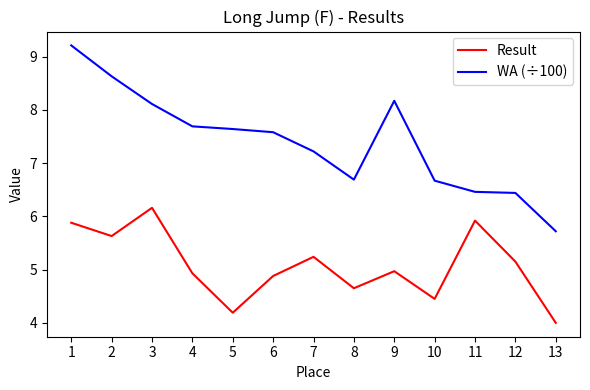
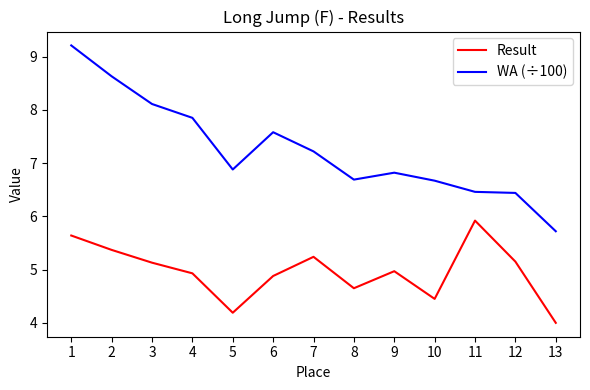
  {
    "Result": {
-     "1": 5.9,
-     "2": 5.6,
-     "3": 6.2,
+     "1": 5.6,
+     "2": 5.4,
+     "3": 5.1,
      "4": 4.9,
      "5": 4.2,
      "6": 4.9,
      "7": 5.2,
      "8": 4.7,
      "9": 5.0,
      "10": 4.5,
      "11": 5.9,
      "12": 5.2,
      "13": 4.0
    },
    "WA (÷100)": {
      "1": 9.2,
      "2": 8.6,
      "3": 8.1,
-     "4": 7.7,
-     "5": 7.6,
+     "4": 7.9,
+     "5": 6.9,
      "6": 7.6,
      "7": 7.2,
      "8": 6.7,
-     "9": 8.2,
+     "9": 6.8,
      "10": 6.7,
      "11": 6.5,
      "12": 6.4,
      "13": 5.7
    }
  }
